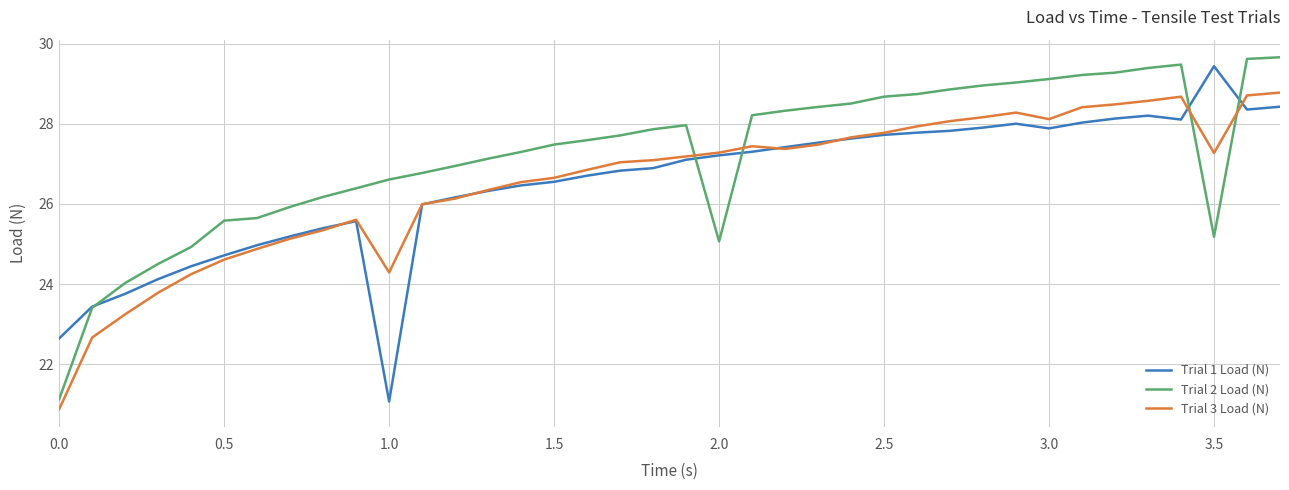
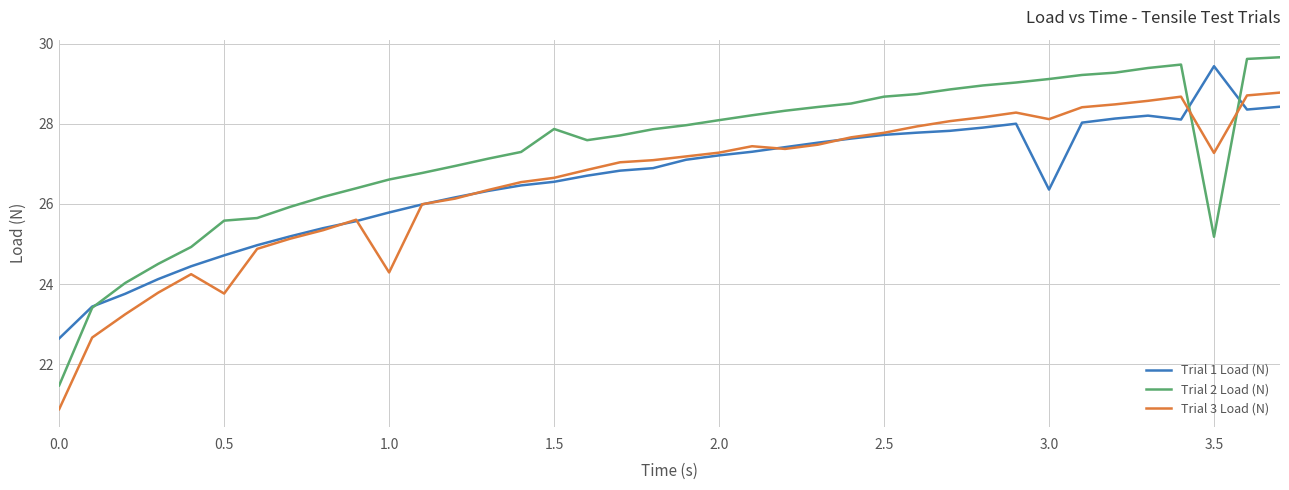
  {
    "Trial 1 Load (N)": {
      "0.0": 22.6,
      "0.5": 24.7,
-     "1.0": 21.1,
+     "1.0": 25.8,
      "1.5": 26.6,
      "2.0": 27.2,
-     "3.0": 27.9,
+     "3.0": 26.4,
      "3.5": 29.4
    },
    "Trial 2 Load (N)": {
-     "0.0": 21.1,
+     "0.0": 21.5,
      "0.5": 25.6,
      "1.0": 26.6,
-     "1.5": 27.5,
-     "2.0": 25.1,
+     "1.5": 27.9,
+     "2.0": 28.1,
      "2.5": 28.7,
      "3.0": 29.1,
      "3.5": 25.2
    },
    "Trial 3 Load (N)": {
      "0.0": 20.9,
-     "0.5": 24.6,
+     "0.5": 23.8,
      "1.0": 24.3,
      "1.5": 26.7,
      "2.0": 27.3,
      "3.0": 28.1,
      "3.5": 27.3
    }
  }
